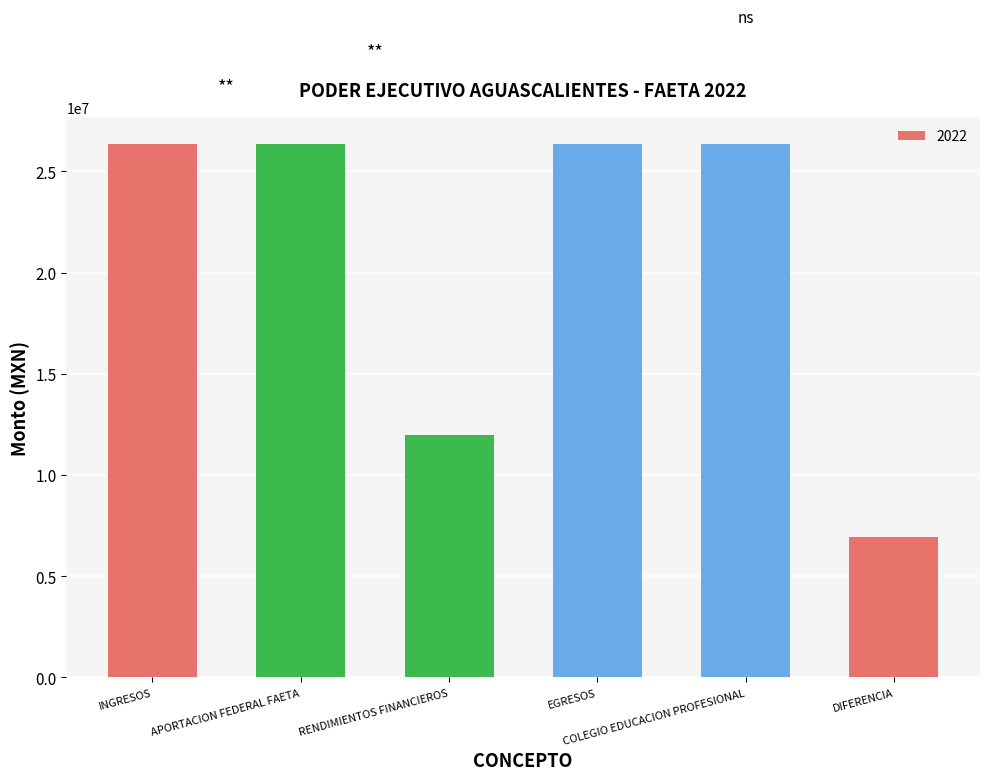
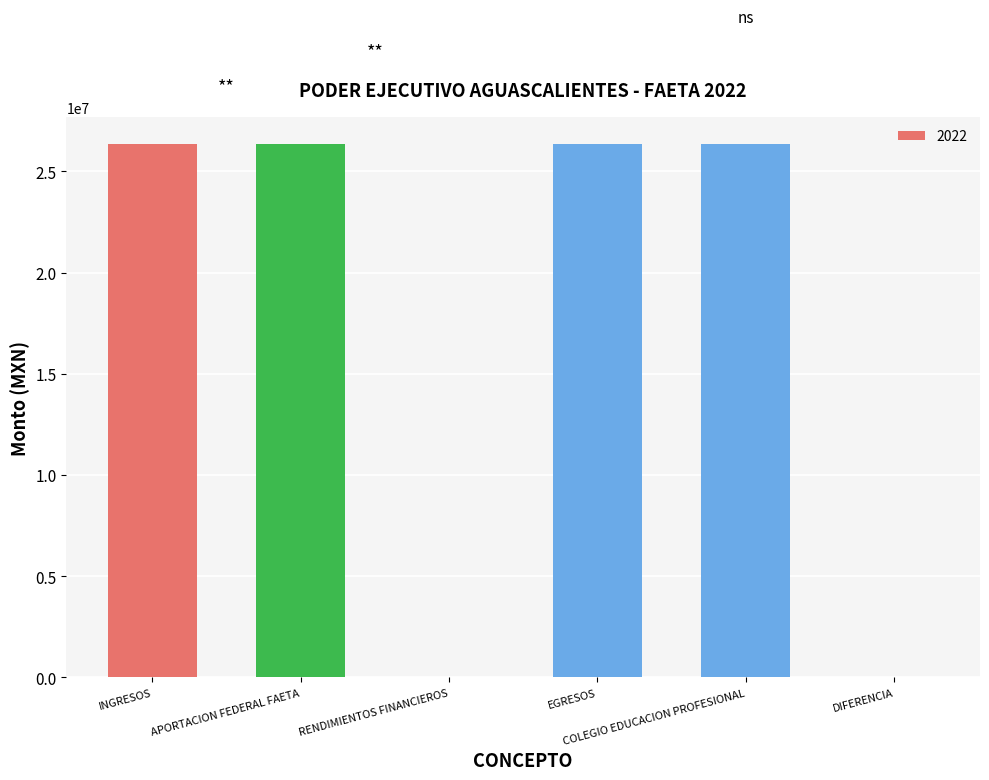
  {
    "INGRESOS": 26400000,
    "APORTACION FEDERAL FAETA": 26400000,
-   "RENDIMIENTOS FINANCIEROS": 12000000,
+   "RENDIMIENTOS FINANCIEROS": 0,
    "EGRESOS": 26400000,
    "COLEGIO EDUCACION PROFESIONAL": 26400000,
-   "DIFERENCIA": 6900000
+   "DIFERENCIA": 0
  }
